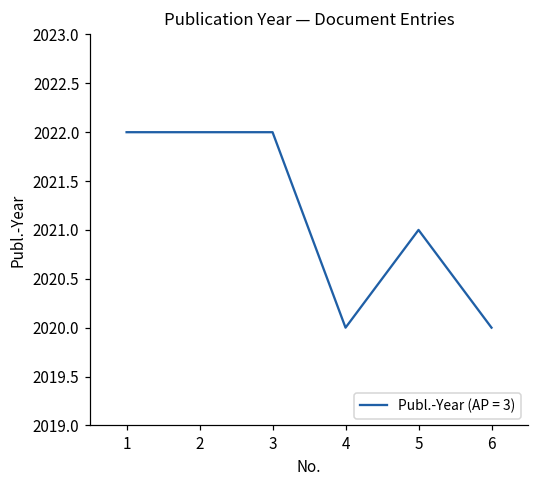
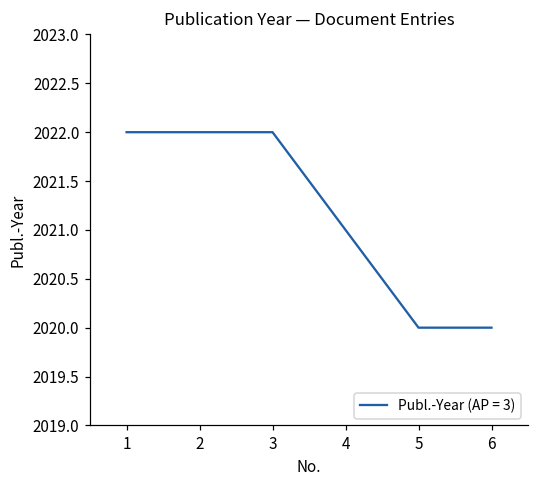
  {
    "1": 2022,
    "2": 2022,
    "3": 2022,
-   "4": 2020,
-   "5": 2021,
+   "4": 2021,
+   "5": 2020,
    "6": 2020
  }
